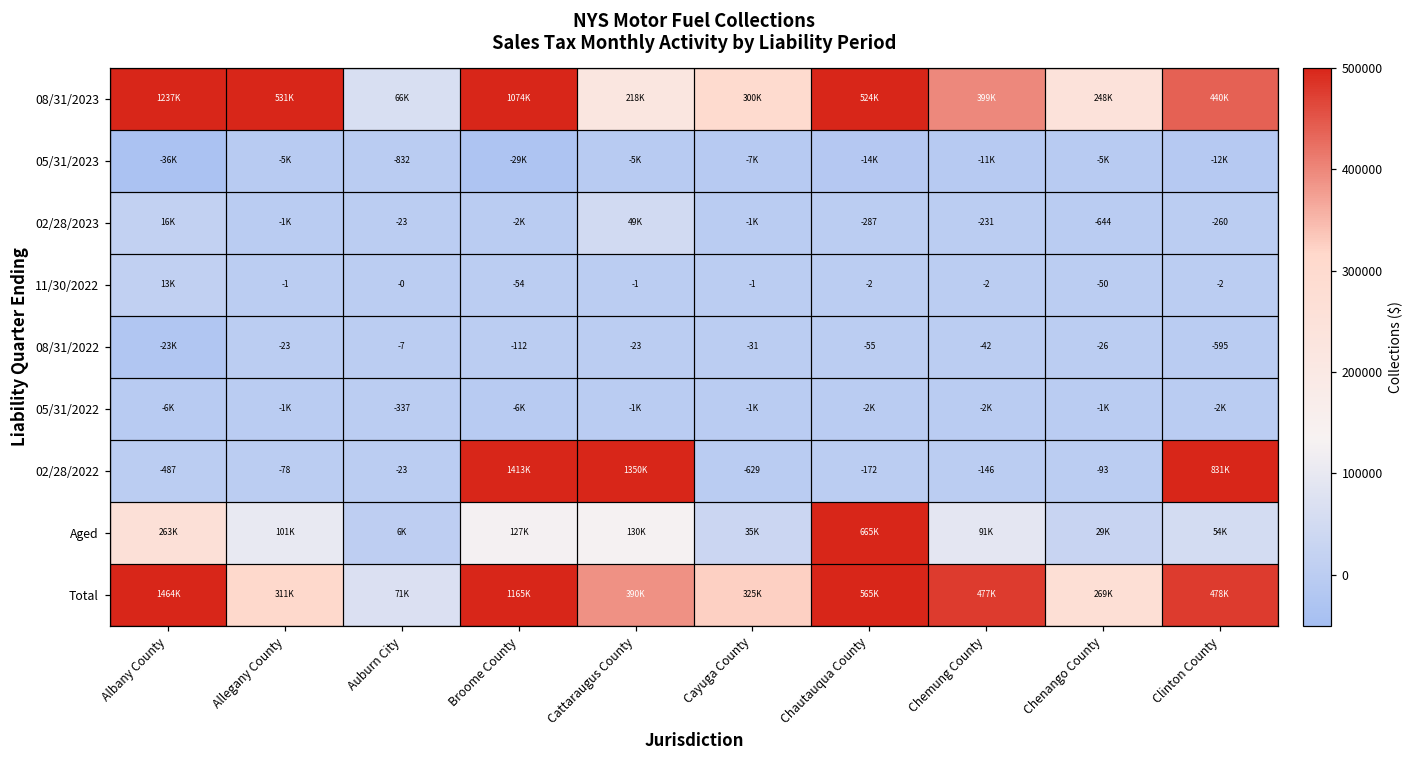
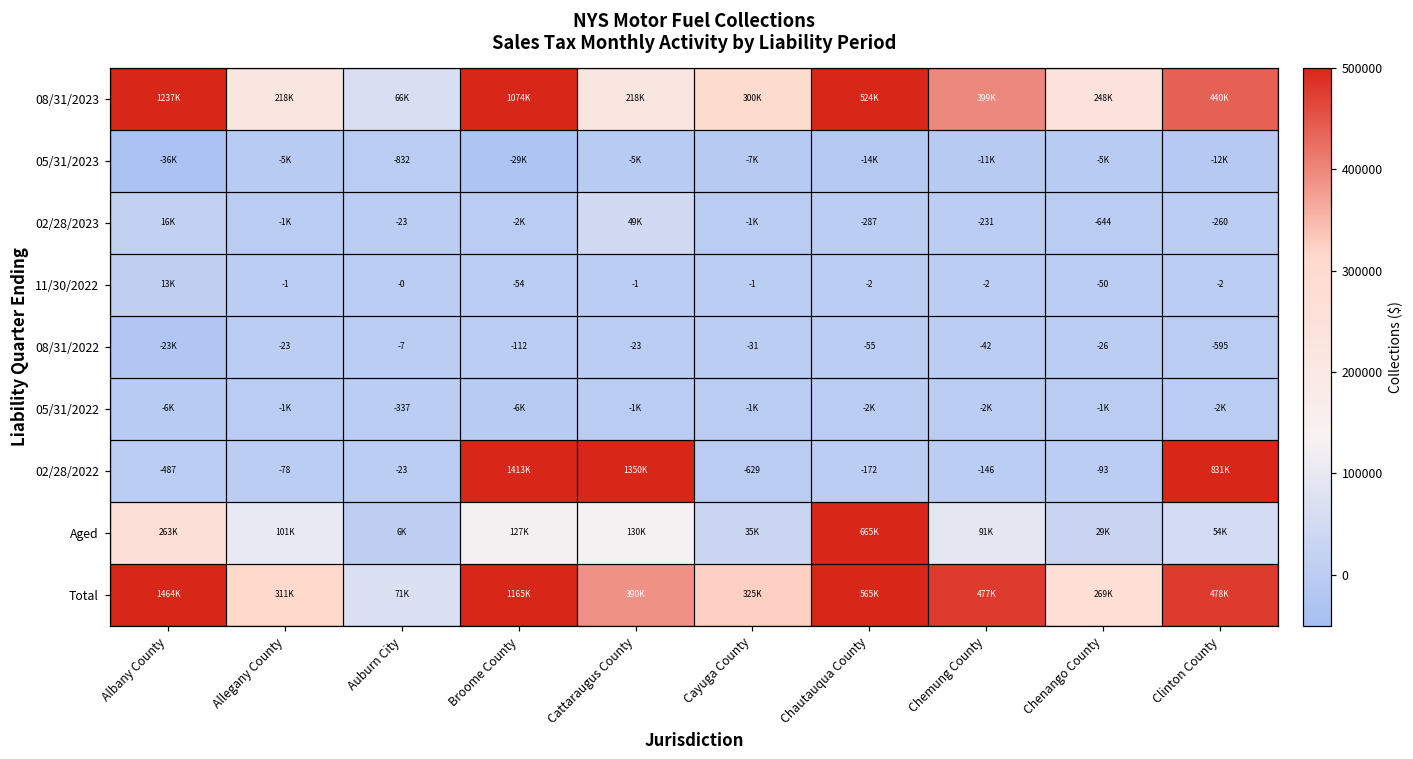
  {
    "08/31/2023": {
      "Albany County": "1237K",
-     "Allegany County": "531K",
+     "Allegany County": "218K",
      "Auburn City": "66K",
      "Broome County": "1074K",
      "Cattaraugus County": "218K",
      "Cayuga County": "300K",
      "Chautauqua County": "524K",
      "Chemung County": "399K",
      "Chenango County": "248K",
      "Clinton County": "440K"
    },
    "05/31/2023": {
      "Albany County": "-36K",
      "Allegany County": "-5K",
      "Auburn City": "-832",
      "Broome County": "-29K",
      "Cattaraugus County": "-5K",
      "Cayuga County": "-7K",
      "Chautauqua County": "-14K",
      "Chemung County": "-11K",
      "Chenango County": "-5K",
      "Clinton County": "-12K"
    },
    "02/28/2023": {
      "Albany County": "16K",
      "Allegany County": "-1K",
      "Auburn City": "-23",
      "Broome County": "-2K",
      "Cattaraugus County": "49K",
      "Cayuga County": "-1K",
      "Chautauqua County": "-287",
      "Chemung County": "-231",
      "Chenango County": "-644",
      "Clinton County": "-260"
    },
    "11/30/2022": {
      "Albany County": "13K",
      "Allegany County": "-1",
      "Auburn City": "-0",
      "Broome County": "-54",
      "Cattaraugus County": "-1",
      "Cayuga County": "-1",
      "Chautauqua County": "-2",
      "Chemung County": "-2",
      "Chenango County": "-50",
      "Clinton County": "-2"
    },
    "08/31/2022": {
      "Albany County": "-23K",
      "Allegany County": "-23",
      "Auburn City": "-7",
      "Broome County": "-112",
      "Cattaraugus County": "-23",
      "Cayuga County": "-31",
      "Chautauqua County": "-55",
      "Chemung County": "-42",
      "Chenango County": "-26",
      "Clinton County": "-595"
    },
    "05/31/2022": {
      "Albany County": "-6K",
      "Allegany County": "-1K",
      "Auburn City": "-337",
      "Broome County": "-6K",
      "Cattaraugus County": "-1K",
      "Cayuga County": "-1K",
      "Chautauqua County": "-2K",
      "Chemung County": "-2K",
      "Chenango County": "-1K",
      "Clinton County": "-2K"
    },
    "02/28/2022": {
      "Albany County": "-487",
      "Allegany County": "-78",
      "Auburn City": "-23",
      "Broome County": "1413K",
      "Cattaraugus County": "1350K",
      "Cayuga County": "-629",
      "Chautauqua County": "-172",
      "Chemung County": "-146",
      "Chenango County": "-93",
      "Clinton County": "831K"
    },
    "Aged": {
      "Albany County": "263K",
      "Allegany County": "101K",
      "Auburn City": "6K",
      "Broome County": "127K",
      "Cattaraugus County": "130K",
      "Cayuga County": "35K",
      "Chautauqua County": "665K",
      "Chemung County": "91K",
      "Chenango County": "29K",
      "Clinton County": "54K"
    },
    "Total": {
      "Albany County": "1464K",
      "Allegany County": "311K",
      "Auburn City": "71K",
      "Broome County": "1165K",
      "Cattaraugus County": "390K",
      "Cayuga County": "325K",
      "Chautauqua County": "565K",
      "Chemung County": "477K",
      "Chenango County": "269K",
      "Clinton County": "478K"
    }
  }
